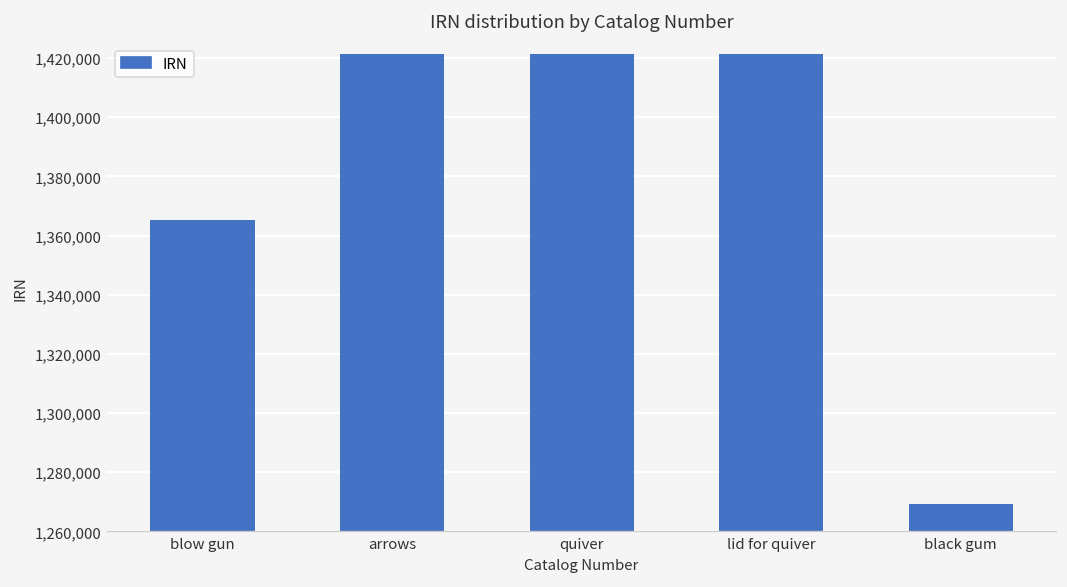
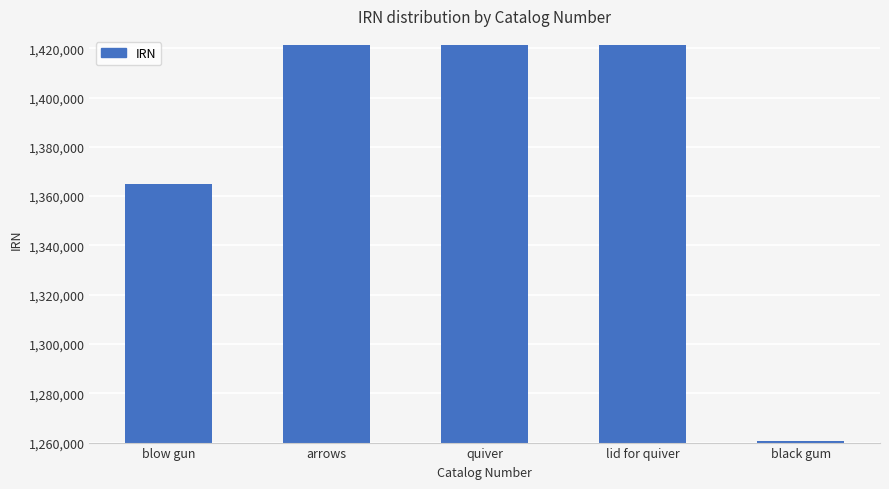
  {
    "blow gun": "1,365,000",
    "arrows": "1,421,000",
    "quiver": "1,421,000",
    "lid for quiver": "1,421,000",
-   "black gum": "1,269,000"
+   "black gum": "1,261,000"
  }
